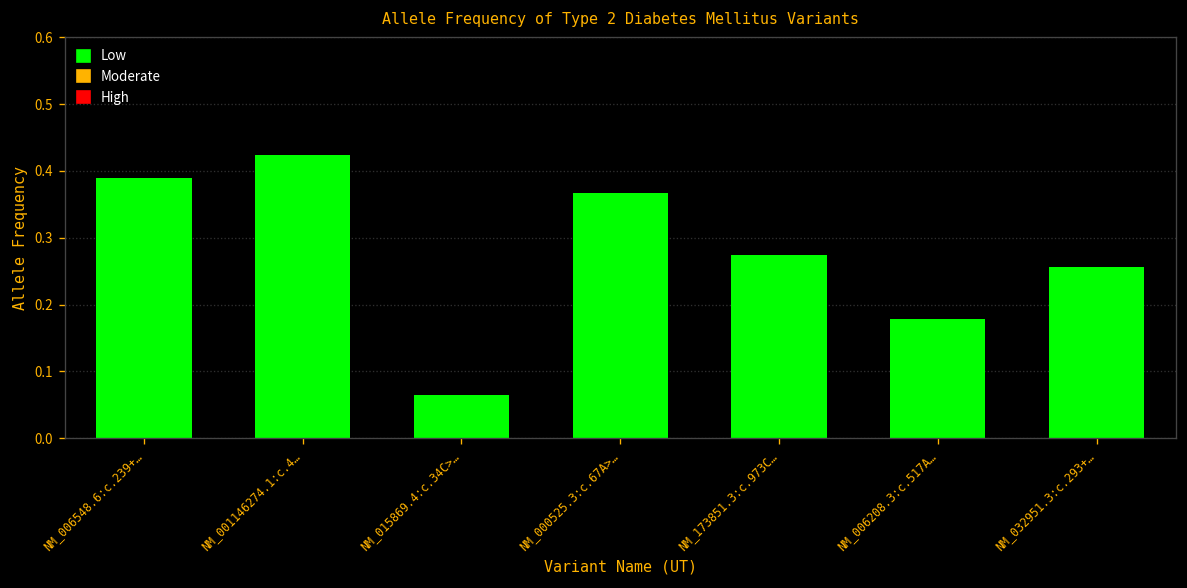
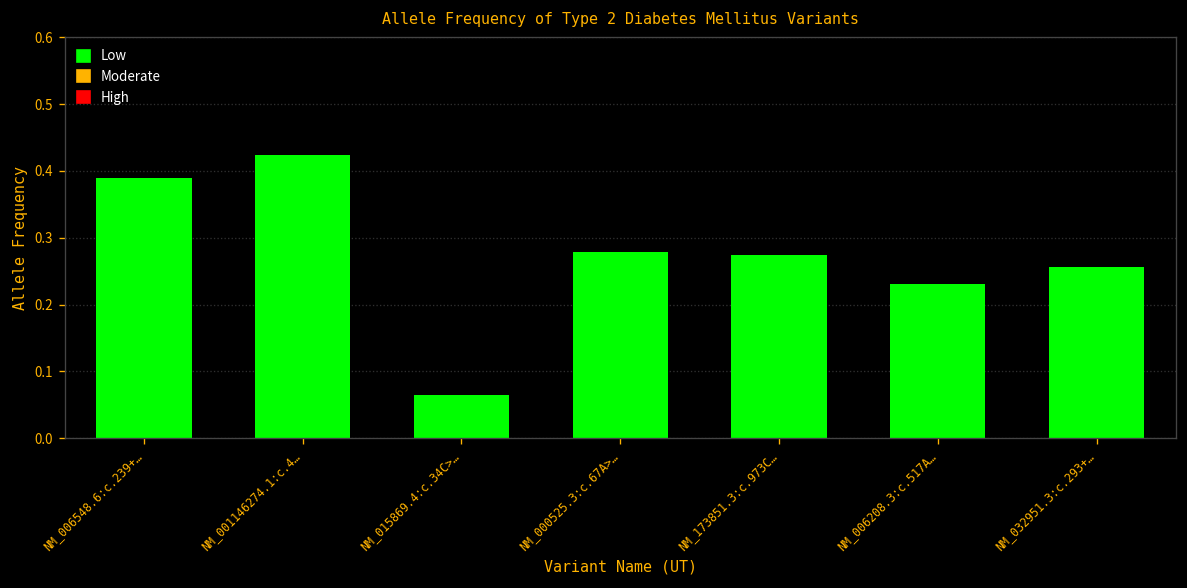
  {
    "NM_006548.6:c.239+…": 0.39,
    "NM_001146274.1:c.4…": 0.42,
    "NM_015869.4:c.34C>…": 0.06,
-   "NM_000525.3:c.67A>…": 0.37,
+   "NM_000525.3:c.67A>…": 0.28,
    "NM_173851.3:c.973C…": 0.27,
-   "NM_006208.3:c.517A…": 0.18,
+   "NM_006208.3:c.517A…": 0.23,
    "NM_032951.3:c.293+…": 0.26
  }
